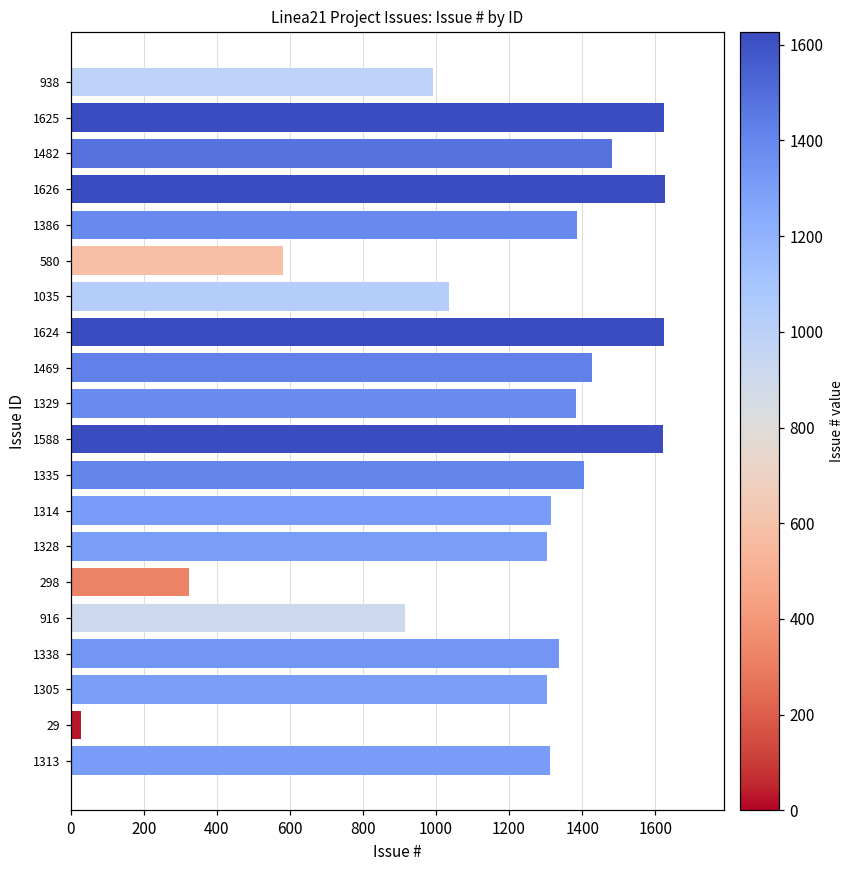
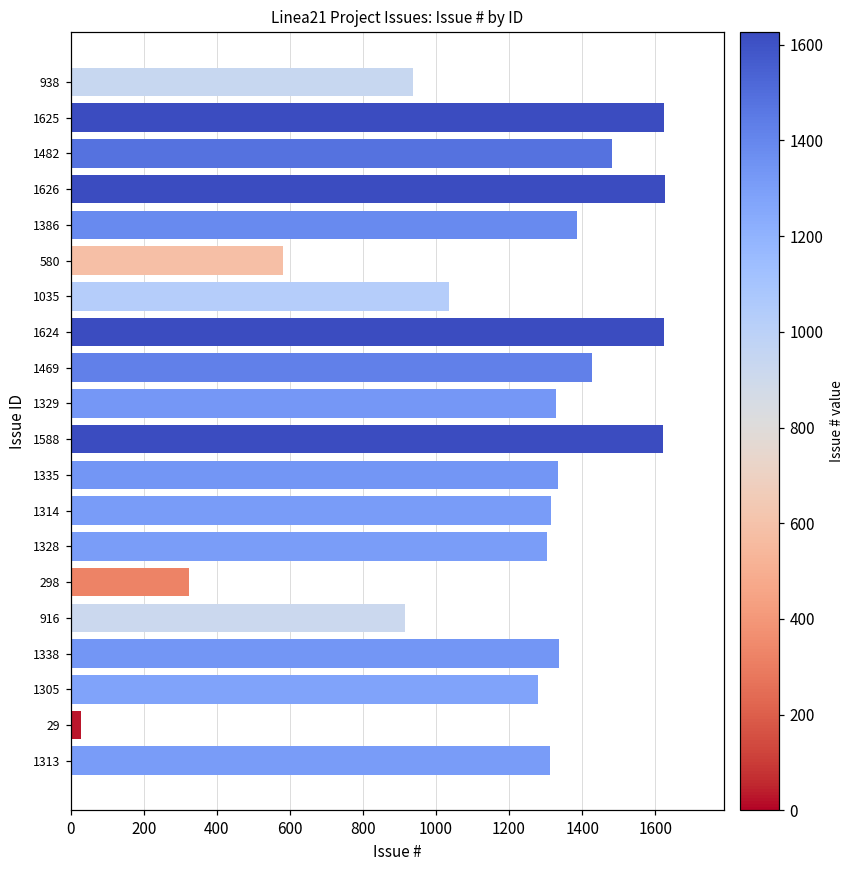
  {
-   "938": 990,
+   "938": 940,
    "1625": 1630,
    "1482": 1480,
    "1626": 1630,
    "1386": 1390,
    "580": 580,
    "1035": 1040,
    "1624": 1620,
    "1469": 1430,
-   "1329": 1380,
+   "1329": 1330,
    "1588": 1620,
-   "1335": 1410,
+   "1335": 1340,
    "1314": 1310,
    "1328": 1300,
    "298": 320,
    "916": 920,
    "1338": 1340,
-   "1305": 1310,
+   "1305": 1280,
    "29": 30,
    "1313": 1310
  }
